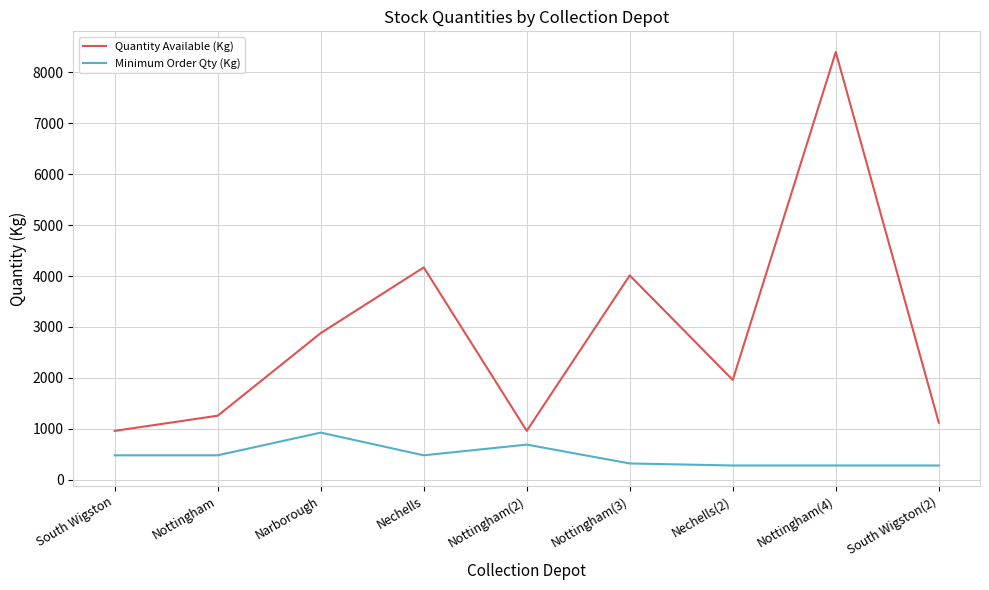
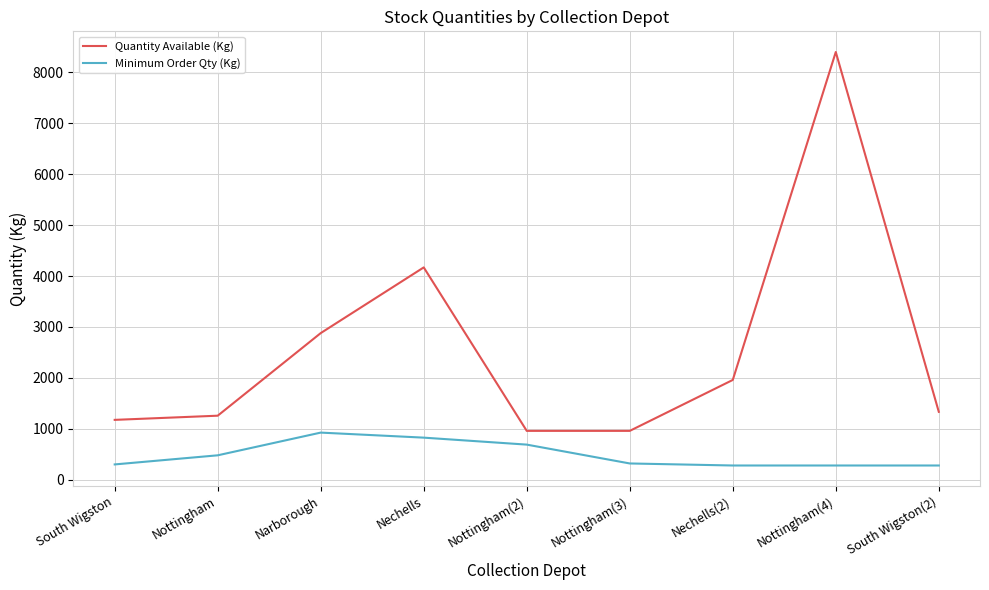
  {
    "Quantity Available (Kg)": {
-     "South Wigston": 1000,
+     "South Wigston": 1200,
      "Nottingham": 1300,
      "Narborough": 2900,
      "Nechells": 4200,
      "Nottingham(2)": 1000,
-     "Nottingham(3)": 4000,
+     "Nottingham(3)": 1000,
      "Nechells(2)": 2000,
      "Nottingham(4)": 8400,
-     "South Wigston(2)": 1100
+     "South Wigston(2)": 1300
    },
    "Minimum Order Qty (Kg)": {
-     "South Wigston": 500,
+     "South Wigston": 300,
      "Nottingham": 500,
      "Narborough": 900,
-     "Nechells": 500,
+     "Nechells": 800,
      "Nottingham(2)": 700,
      "Nottingham(3)": 300,
      "Nechells(2)": 300,
      "Nottingham(4)": 300,
      "South Wigston(2)": 300
    }
  }
